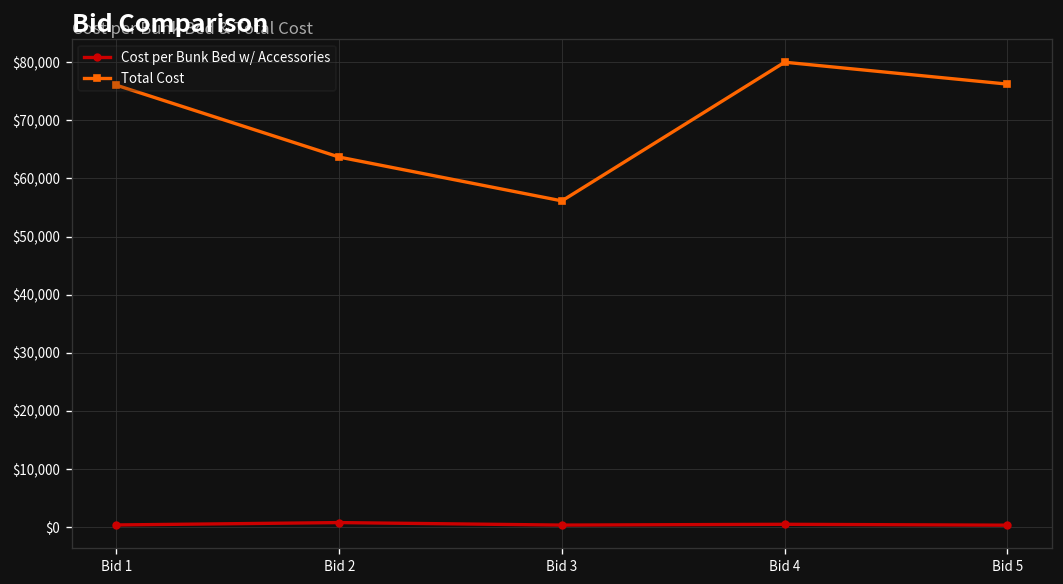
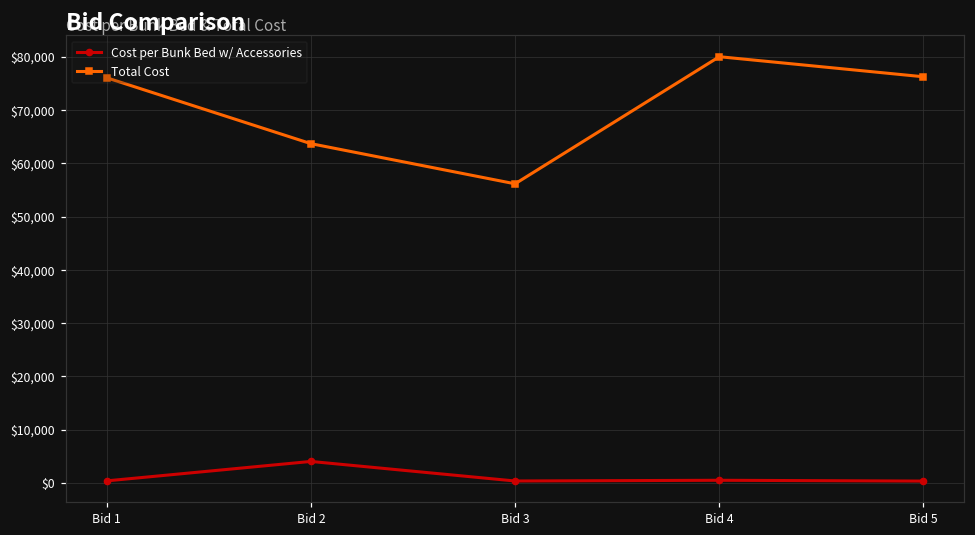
  {
    "Cost per Bunk Bed w/ Accessories": {
      "Bid 1": "$0",
-     "Bid 2": "$1,000",
+     "Bid 2": "$4,000",
      "Bid 3": "$0",
      "Bid 4": "$0",
      "Bid 5": "$0"
    },
    "Total Cost": {
      "Bid 2": "$64,000",
      "Bid 3": "$56,000",
      "Bid 4": "$80,000",
      "Bid 5": "$76,000"
    }
  }
